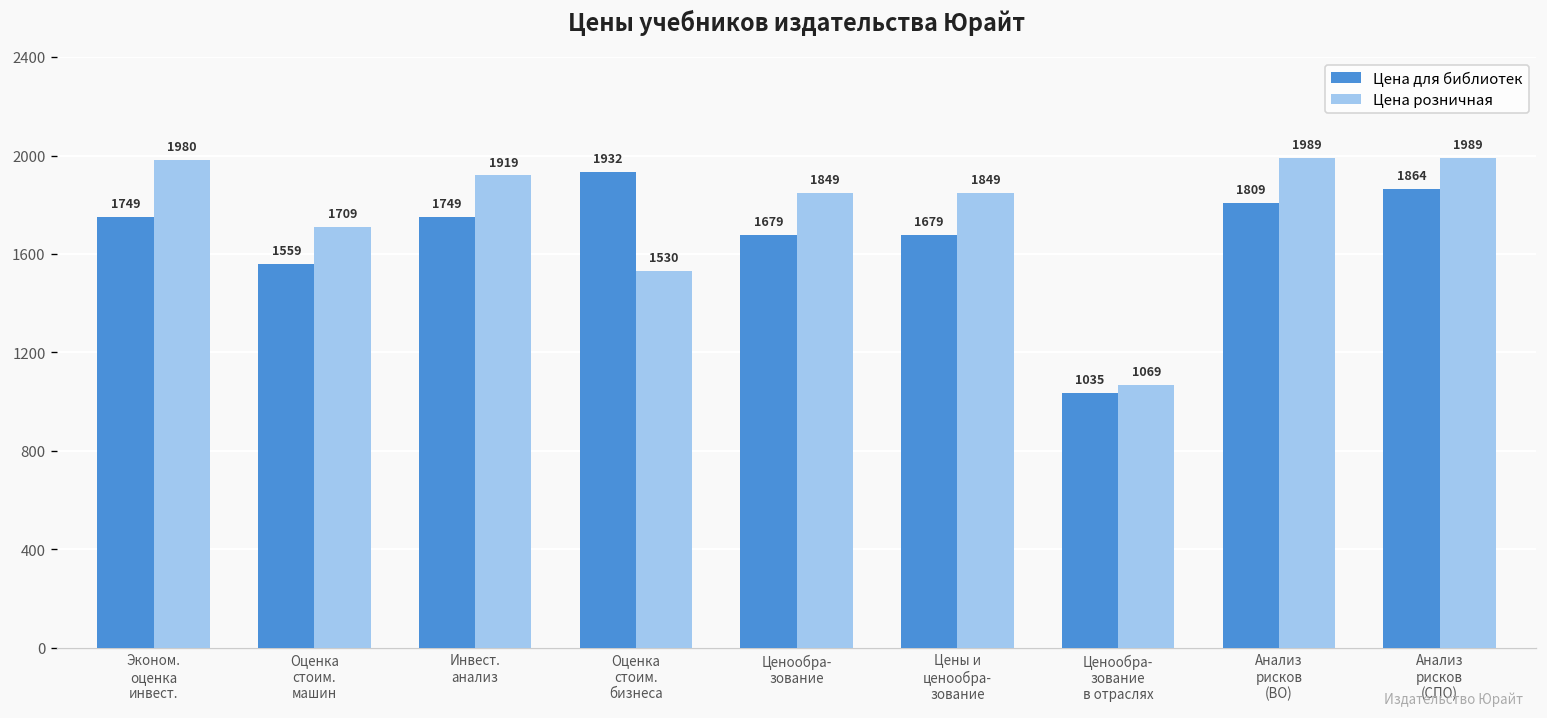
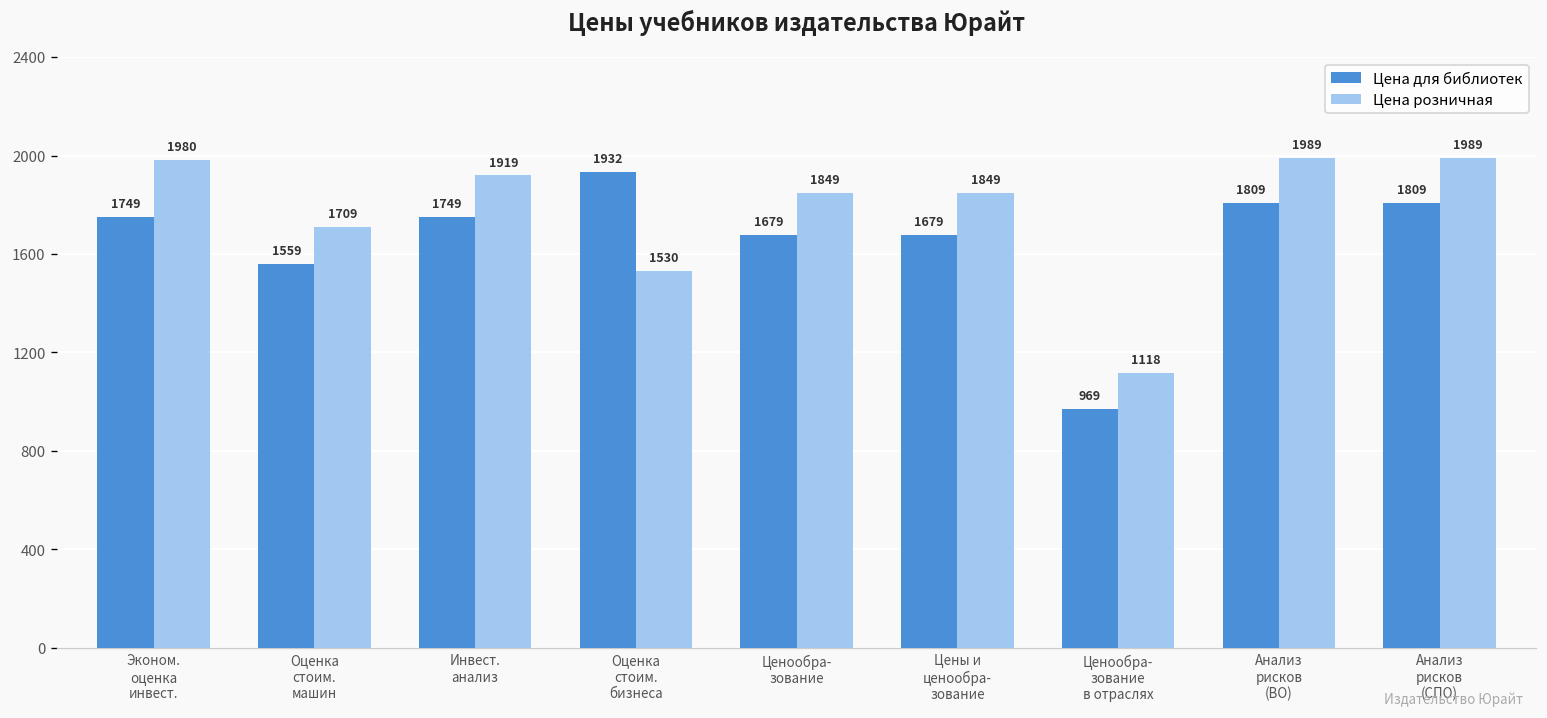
  {
    "Цена для библиотек": {
      "Эконом. оценка инвест.": 1749,
      "Оценка стоим. машин": 1559,
      "Инвест. анализ": 1749,
      "Оценка стоим. бизнеса": 1932,
      "Ценообра- зование": 1679,
      "Цены и ценообра- зование": 1679,
-     "Ценообра- зование в отраслях": 1035,
+     "Ценообра- зование в отраслях": 969,
      "Анализ рисков (ВО)": 1809,
-     "Анализ рисков (СПО)": 1864
+     "Анализ рисков (СПО)": 1809
    },
    "Цена розничная": {
      "Эконом. оценка инвест.": 1980,
      "Оценка стоим. машин": 1709,
      "Инвест. анализ": 1919,
      "Оценка стоим. бизнеса": 1530,
      "Ценообра- зование": 1849,
      "Цены и ценообра- зование": 1849,
-     "Ценообра- зование в отраслях": 1069,
+     "Ценообра- зование в отраслях": 1118,
      "Анализ рисков (ВО)": 1989,
      "Анализ рисков (СПО)": 1989
    }
  }
